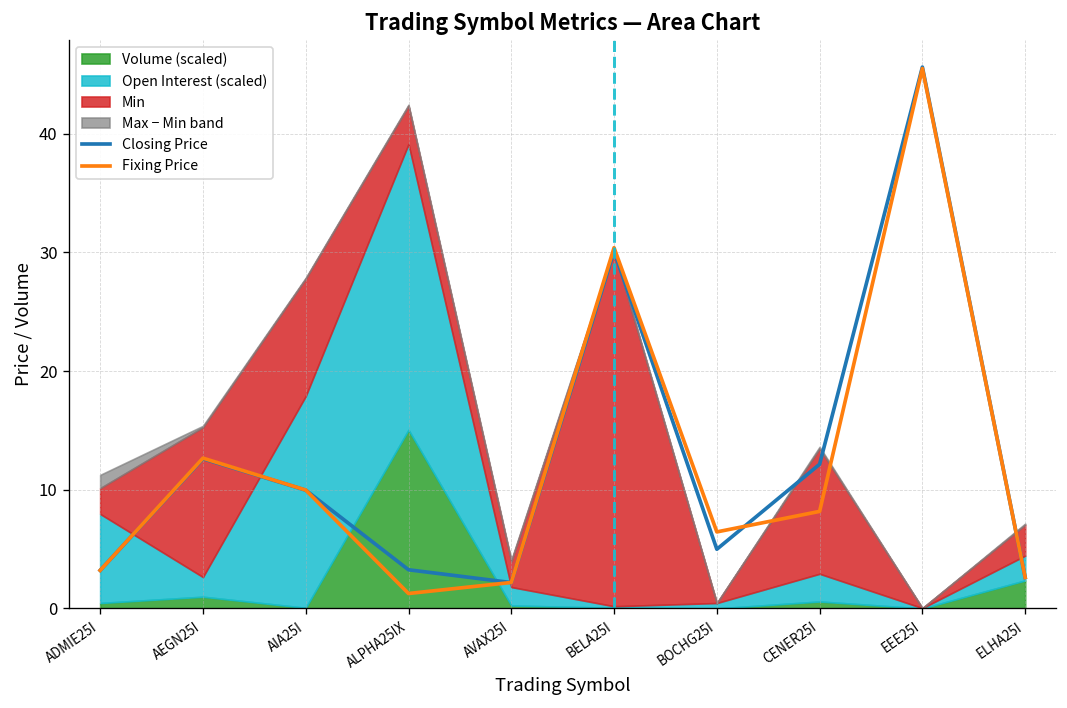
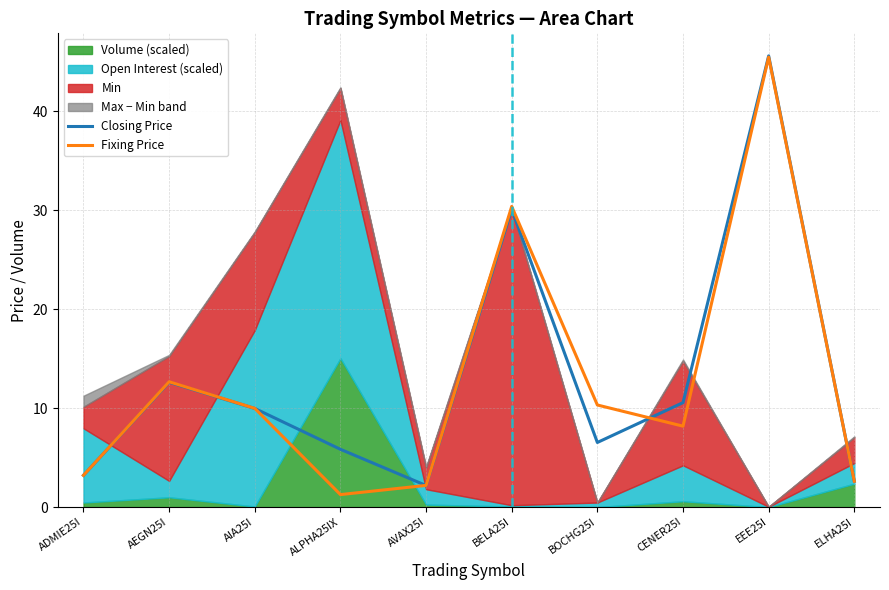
  {
    "Volume (scaled)": {
      "ADMIE25I": 0,
      "AEGN25I": 1,
      "ALPHA25IX": 15,
      "BOCHG25I": 0,
      "CENER25I": 1
    },
    "Closing Price": {
-     "ALPHA25IX": 3,
-     "BOCHG25I": 5,
-     "CENER25I": 12
+     "ALPHA25IX": 6,
+     "BOCHG25I": 7,
+     "CENER25I": 11
    },
    "Open Interest (scaled)": {
      "ADMIE25I": 8,
      "AEGN25I": 2,
      "AIA25I": 18,
      "ALPHA25IX": 24,
      "AVAX25I": 2,
-     "CENER25I": 2,
+     "CENER25I": 4,
      "ELHA25I": 2
    },
    "Fixing Price": {
      "ALPHA25IX": 1,
-     "BOCHG25I": 6,
+     "BOCHG25I": 10,
      "CENER25I": 8
    },
    "Min": {
      "ADMIE25I": 2
    },
    "Max − Min band": {
      "ADMIE25I": 1
    }
  }
